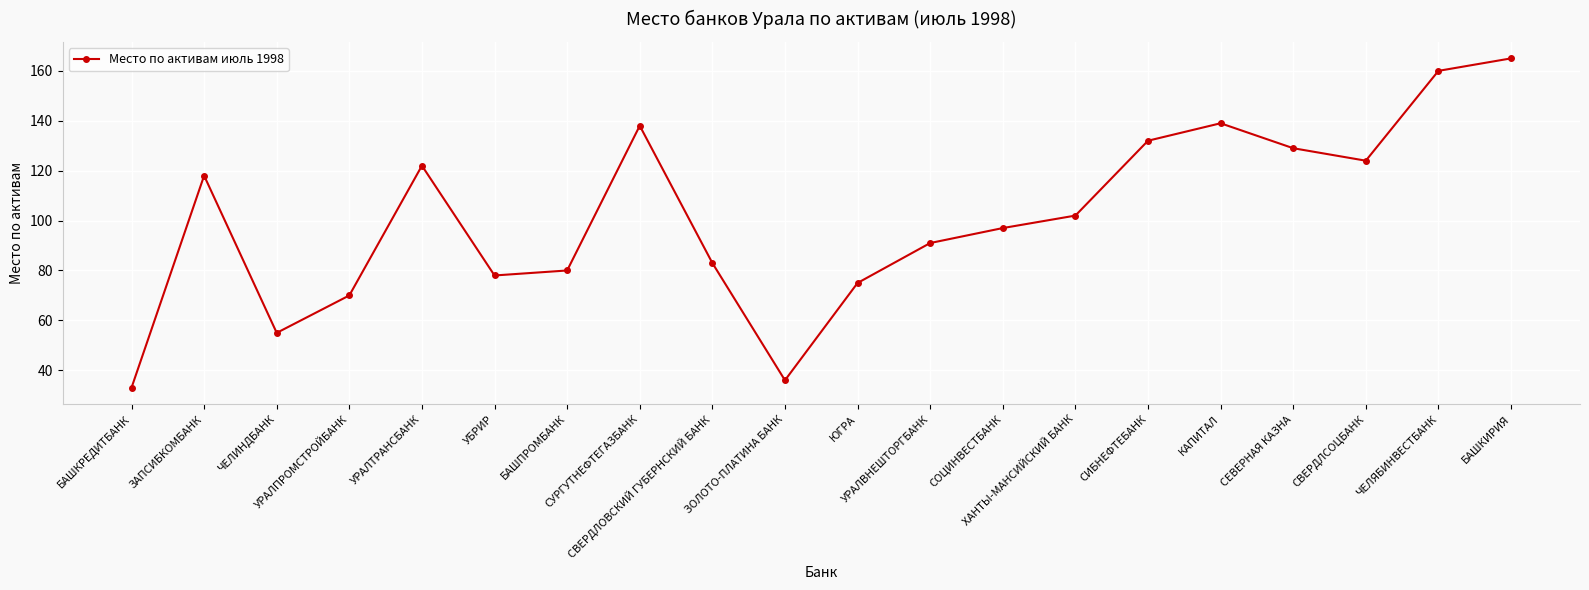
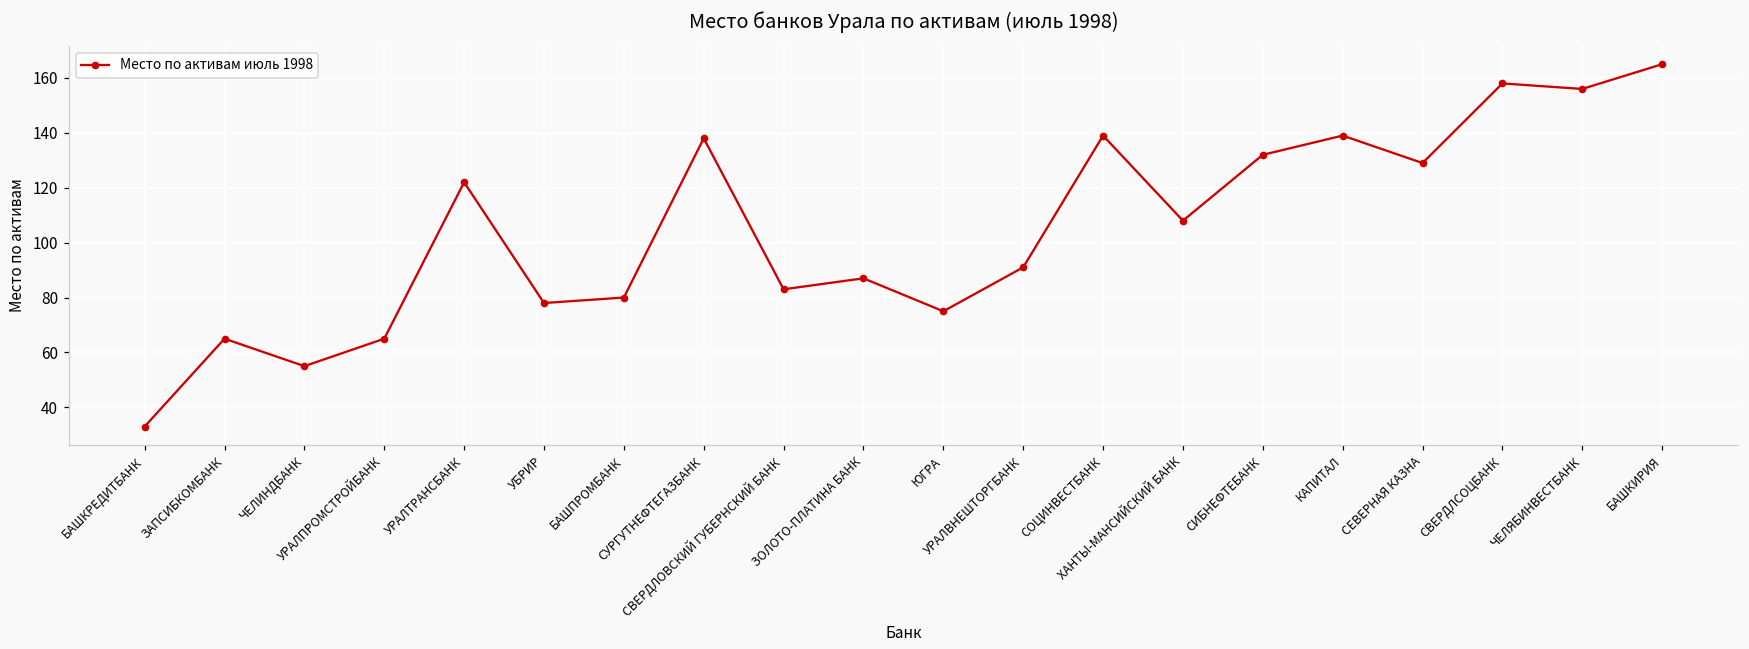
  {
    "БАШКРЕДИТБАНК": 33,
-   "ЗАПСИБКОМБАНК": 118,
+   "ЗАПСИБКОМБАНК": 65,
    "ЧЕЛИНДБАНК": 55,
-   "УРАЛПРОМСТРОЙБАНК": 70,
+   "УРАЛПРОМСТРОЙБАНК": 65,
    "УРАЛТРАНСБАНК": 122,
    "УБРИР": 78,
    "БАШПРОМБАНК": 80,
    "СУРГУТНЕФТЕГАЗБАНК": 138,
    "СВЕРДЛОВСКИЙ ГУБЕРНСКИЙ БАНК": 83,
-   "ЗОЛОТО-ПЛАТИНА БАНК": 36,
+   "ЗОЛОТО-ПЛАТИНА БАНК": 87,
    "ЮГРА": 75,
    "УРАЛВНЕШТОРГБАНК": 91,
-   "СОЦИНВЕСТБАНК": 97,
-   "ХАНТЫ-МАНСИЙСКИЙ БАНК": 102,
+   "СОЦИНВЕСТБАНК": 139,
+   "ХАНТЫ-МАНСИЙСКИЙ БАНК": 108,
    "СИБНЕФТЕБАНК": 132,
    "КАПИТАЛ": 139,
    "СЕВЕРНАЯ КАЗНА": 129,
-   "СВЕРДЛСОЦБАНК": 124,
-   "ЧЕЛЯБИНВЕСТБАНК": 160,
+   "СВЕРДЛСОЦБАНК": 158,
+   "ЧЕЛЯБИНВЕСТБАНК": 156,
    "БАШКИРИЯ": 165
  }
